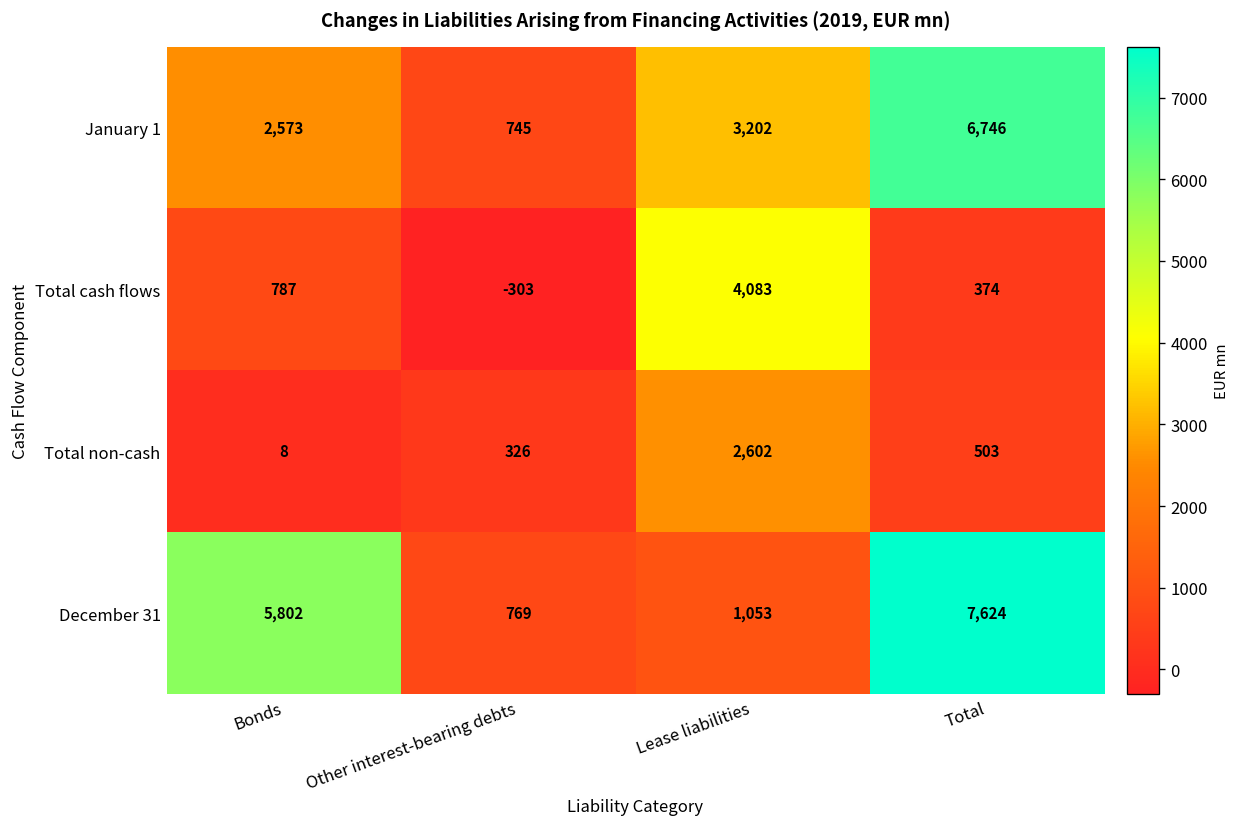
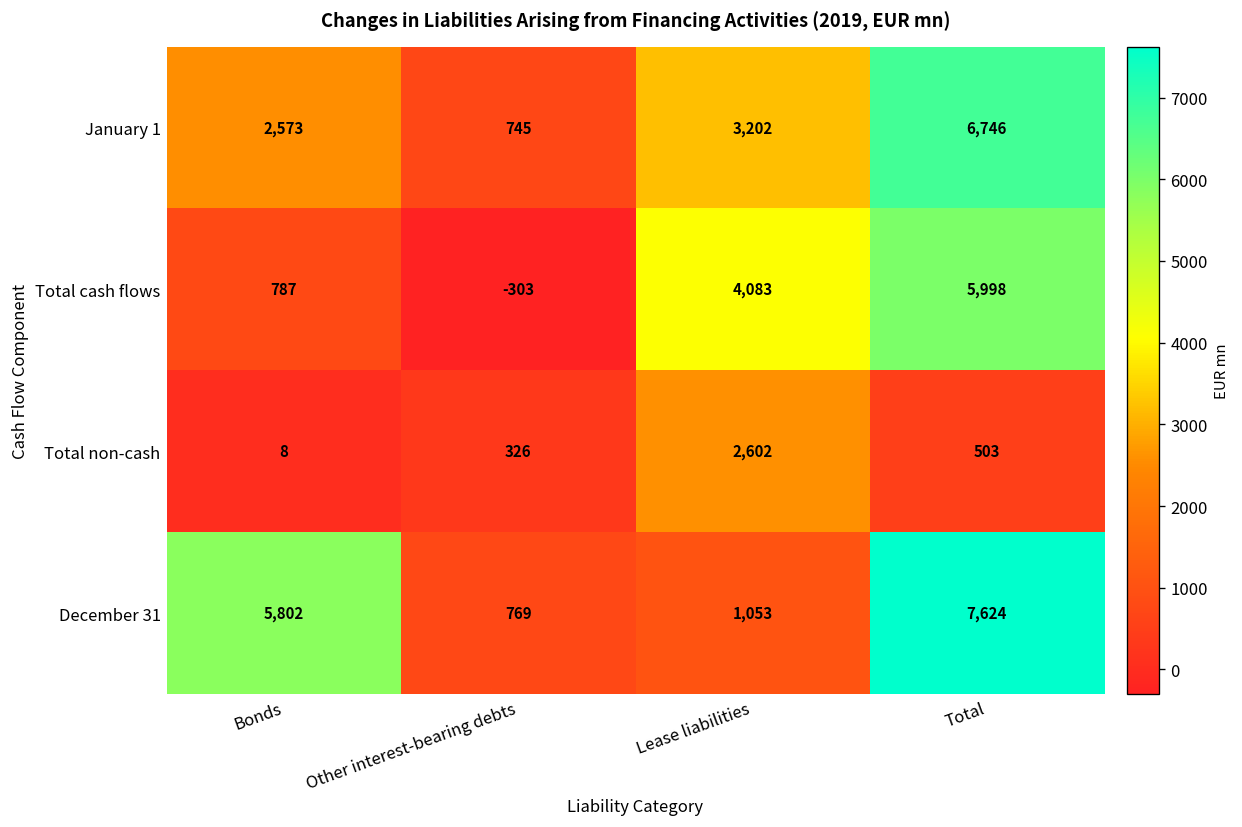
  {
    "January 1": {
      "Bonds": "2,573",
      "Other interest-bearing debts": "745",
      "Lease liabilities": "3,202",
      "Total": "6,746"
    },
    "Total cash flows": {
      "Bonds": "787",
      "Other interest-bearing debts": "-303",
      "Lease liabilities": "4,083",
-     "Total": "374"
+     "Total": "5,998"
    },
    "Total non-cash": {
      "Bonds": "8",
      "Other interest-bearing debts": "326",
      "Lease liabilities": "2,602",
      "Total": "503"
    },
    "December 31": {
      "Bonds": "5,802",
      "Other interest-bearing debts": "769",
      "Lease liabilities": "1,053",
      "Total": "7,624"
    }
  }
